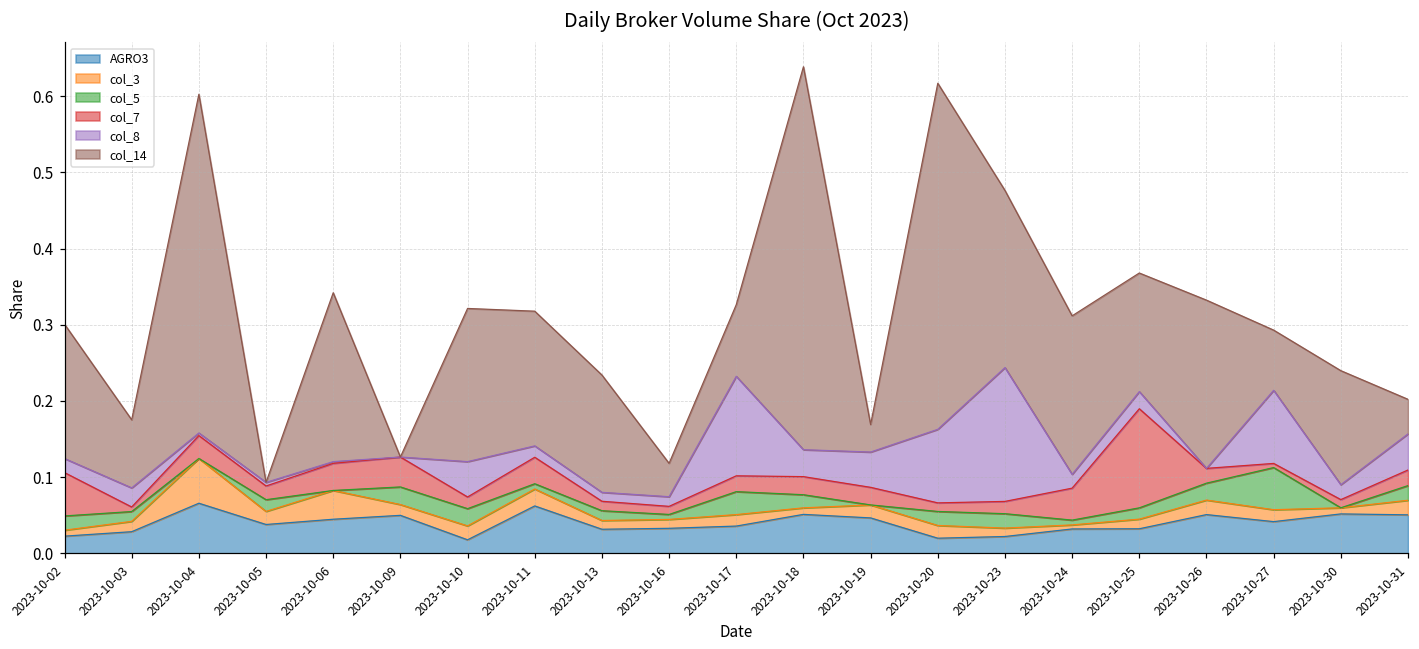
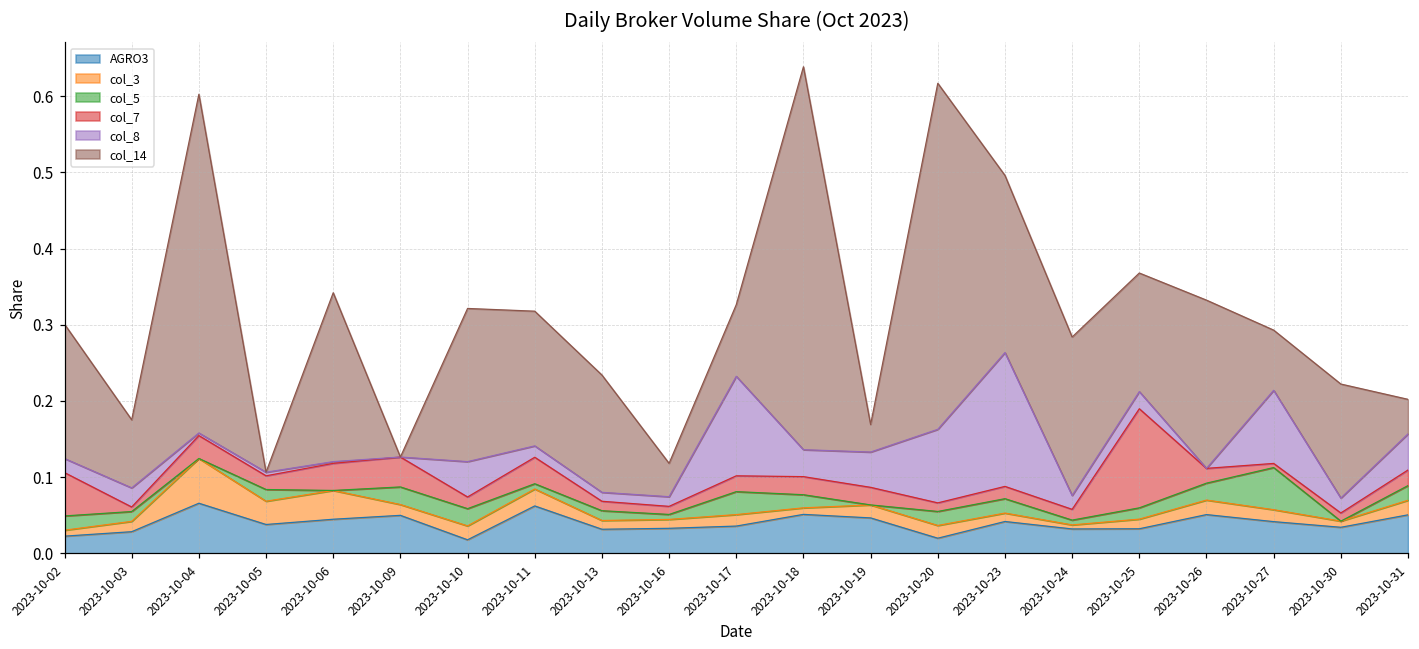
  {
    "AGRO3": {
      "2023-10-02": 0.02,
      "2023-10-03": 0.03,
      "2023-10-04": 0.07,
      "2023-10-05": 0.04,
      "2023-10-06": 0.04,
      "2023-10-09": 0.05,
      "2023-10-10": 0.02,
      "2023-10-11": 0.06,
      "2023-10-13": 0.03,
      "2023-10-16": 0.03,
      "2023-10-17": 0.04,
      "2023-10-18": 0.05,
      "2023-10-19": 0.05,
      "2023-10-20": 0.02,
-     "2023-10-23": 0.02,
+     "2023-10-23": 0.04,
      "2023-10-24": 0.03,
      "2023-10-25": 0.03,
      "2023-10-26": 0.05,
      "2023-10-27": 0.04,
-     "2023-10-30": 0.05,
+     "2023-10-30": 0.03,
      "2023-10-31": 0.05
    },
    "col_3": {
      "2023-10-02": 0.01,
      "2023-10-03": 0.01,
-     "2023-10-05": 0.02,
+     "2023-10-05": 0.03,
      "2023-10-09": 0.01,
      "2023-10-10": 0.02,
      "2023-10-11": 0.02,
      "2023-10-13": 0.01,
      "2023-10-16": 0.01,
      "2023-10-17": 0.02,
      "2023-10-18": 0.01,
      "2023-10-20": 0.02,
      "2023-10-23": 0.01,
      "2023-10-24": 0.01,
      "2023-10-25": 0.01,
      "2023-10-26": 0.02,
      "2023-10-27": 0.02,
      "2023-10-31": 0.02
    },
    "col_5": {
      "2023-10-02": 0.02,
      "2023-10-03": 0.01,
      "2023-10-05": 0.02,
      "2023-10-09": 0.02,
      "2023-10-10": 0.02,
      "2023-10-11": 0.01,
      "2023-10-13": 0.01,
      "2023-10-16": 0.01,
      "2023-10-17": 0.03,
      "2023-10-18": 0.02,
      "2023-10-20": 0.02,
      "2023-10-23": 0.02,
      "2023-10-24": 0.01,
      "2023-10-25": 0.01,
      "2023-10-26": 0.02,
      "2023-10-27": 0.06,
      "2023-10-31": 0.02
    },
    "col_7": {
      "2023-10-02": 0.06,
      "2023-10-03": 0.01,
      "2023-10-05": 0.02,
      "2023-10-10": 0.02,
      "2023-10-11": 0.03,
      "2023-10-13": 0.01,
      "2023-10-16": 0.01,
      "2023-10-17": 0.02,
      "2023-10-18": 0.02,
      "2023-10-19": 0.02,
      "2023-10-20": 0.01,
      "2023-10-23": 0.02,
-     "2023-10-24": 0.04,
+     "2023-10-24": 0.01,
      "2023-10-25": 0.13,
      "2023-10-27": 0.01,
      "2023-10-30": 0.01,
      "2023-10-31": 0.02
    },
    "col_8": {
      "2023-10-02": 0.02,
      "2023-10-03": 0.03,
      "2023-10-10": 0.05,
      "2023-10-11": 0.01,
      "2023-10-13": 0.01,
      "2023-10-16": 0.01,
      "2023-10-17": 0.13,
      "2023-10-18": 0.04,
      "2023-10-19": 0.05,
      "2023-10-20": 0.10,
      "2023-10-23": 0.18,
      "2023-10-24": 0.02,
      "2023-10-25": 0.02,
      "2023-10-27": 0.10,
      "2023-10-30": 0.02,
      "2023-10-31": 0.05
    },
    "col_14": {
      "2023-10-02": 0.18,
      "2023-10-03": 0.09,
      "2023-10-04": 0.44,
      "2023-10-06": 0.22,
      "2023-10-10": 0.20,
      "2023-10-11": 0.18,
      "2023-10-13": 0.15,
      "2023-10-16": 0.04,
      "2023-10-17": 0.09,
      "2023-10-18": 0.50,
      "2023-10-19": 0.04,
      "2023-10-20": 0.45,
      "2023-10-23": 0.23,
      "2023-10-24": 0.21,
      "2023-10-25": 0.16,
      "2023-10-26": 0.22,
      "2023-10-27": 0.08,
      "2023-10-30": 0.15,
      "2023-10-31": 0.05
    }
  }
